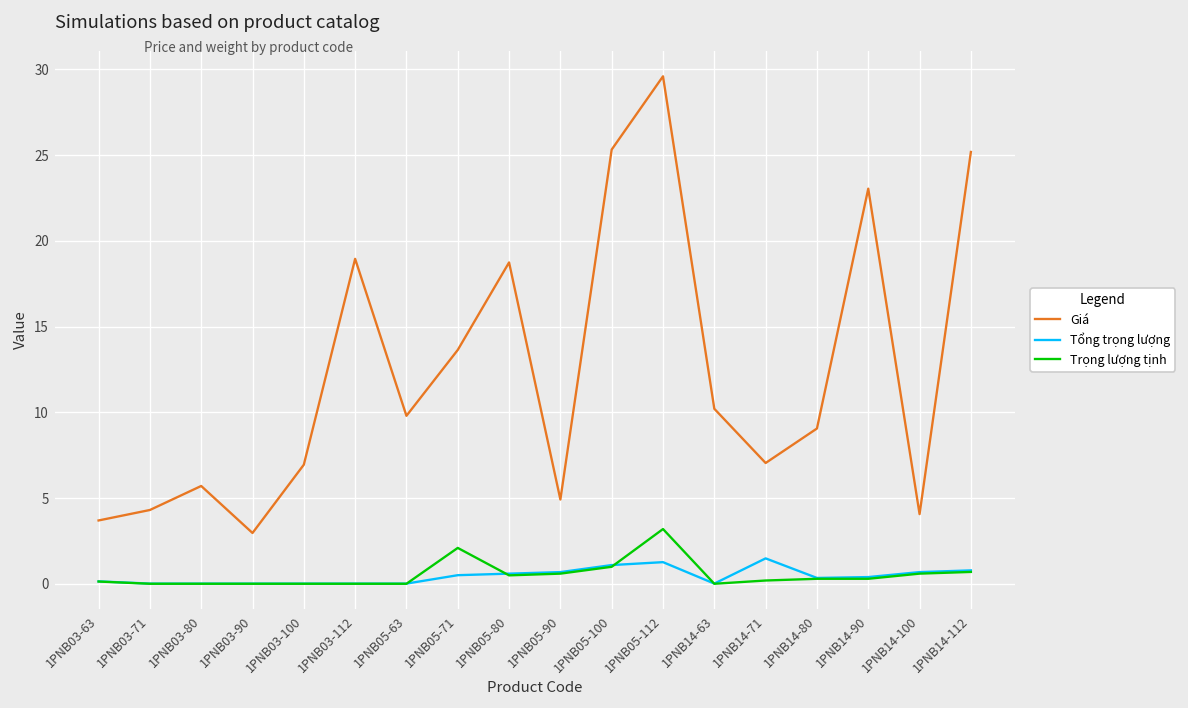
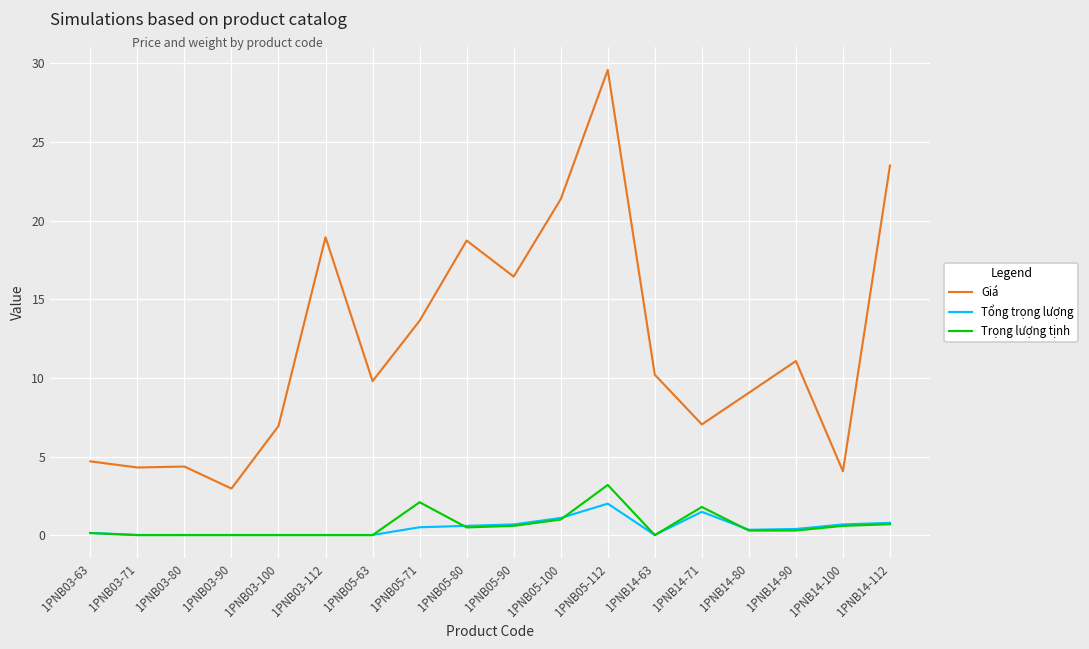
  {
    "Giá": {
-     "1PNB03-63": 3.7,
+     "1PNB03-63": 4.7,
      "1PNB03-71": 4.3,
-     "1PNB03-80": 5.7,
+     "1PNB03-80": 4.4,
      "1PNB03-90": 3.0,
      "1PNB03-100": 7.0,
      "1PNB03-112": 19.0,
      "1PNB05-63": 9.8,
      "1PNB05-71": 13.6,
      "1PNB05-80": 18.7,
-     "1PNB05-90": 4.9,
-     "1PNB05-100": 25.3,
+     "1PNB05-90": 16.5,
+     "1PNB05-100": 21.4,
      "1PNB05-112": 29.6,
      "1PNB14-63": 10.2,
      "1PNB14-71": 7.1,
      "1PNB14-80": 9.1,
-     "1PNB14-90": 23.0,
+     "1PNB14-90": 11.1,
      "1PNB14-100": 4.1,
-     "1PNB14-112": 25.2
+     "1PNB14-112": 23.5
    },
    "Tổng trọng lượng": {
      "1PNB05-71": 0.5,
-     "1PNB05-112": 1.3,
+     "1PNB05-112": 2.0,
      "1PNB14-71": 1.5
    },
    "Trọng lượng tịnh": {
      "1PNB05-71": 2.1,
      "1PNB05-112": 3.2,
-     "1PNB14-71": 0.2
+     "1PNB14-71": 1.8
    }
  }
